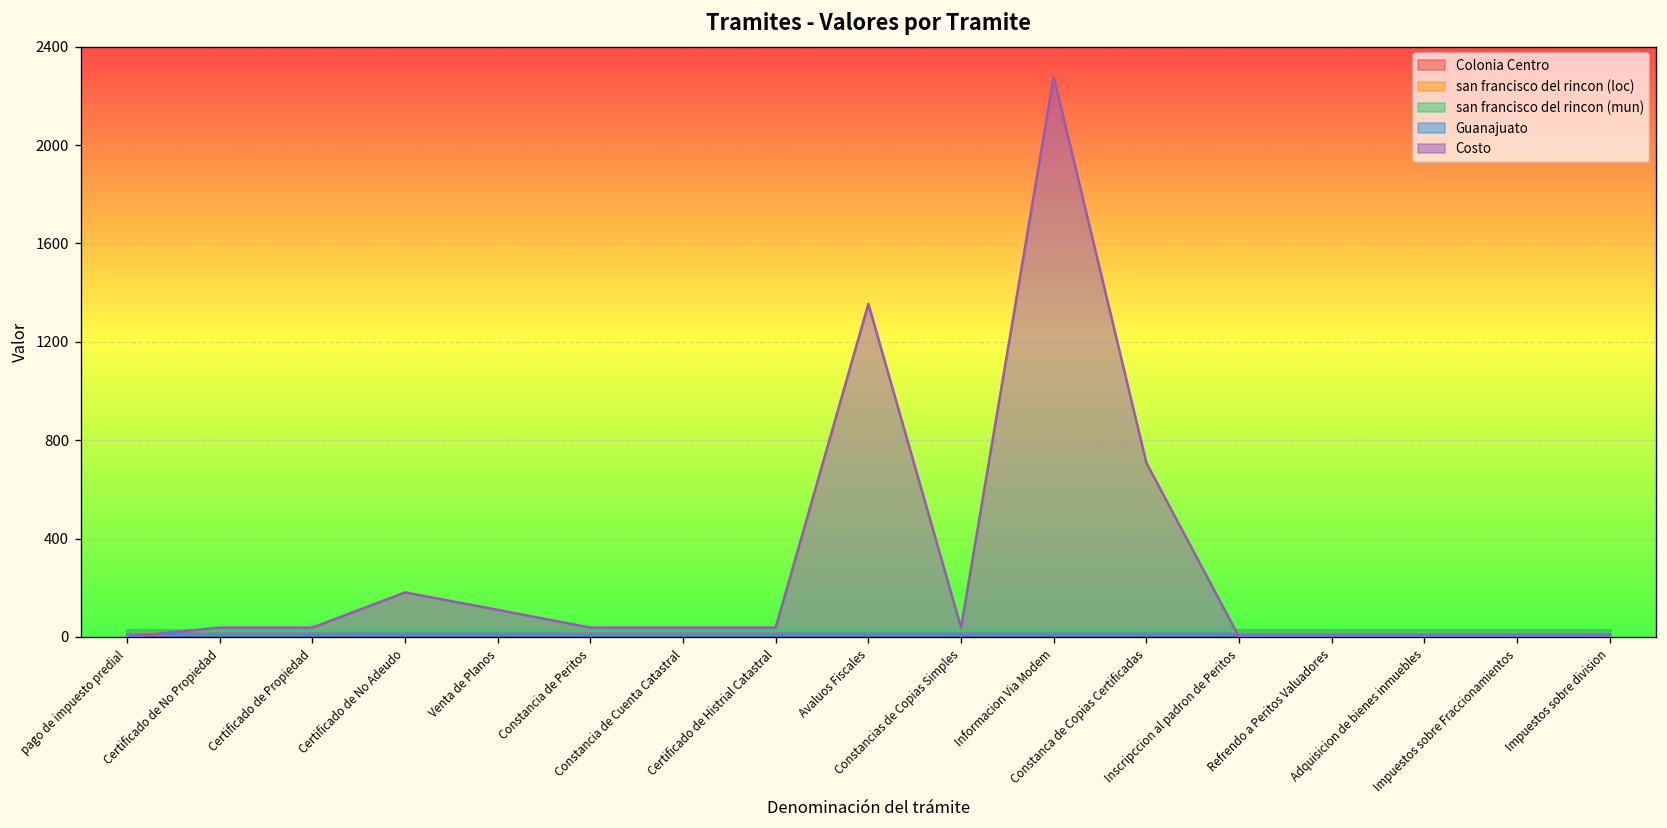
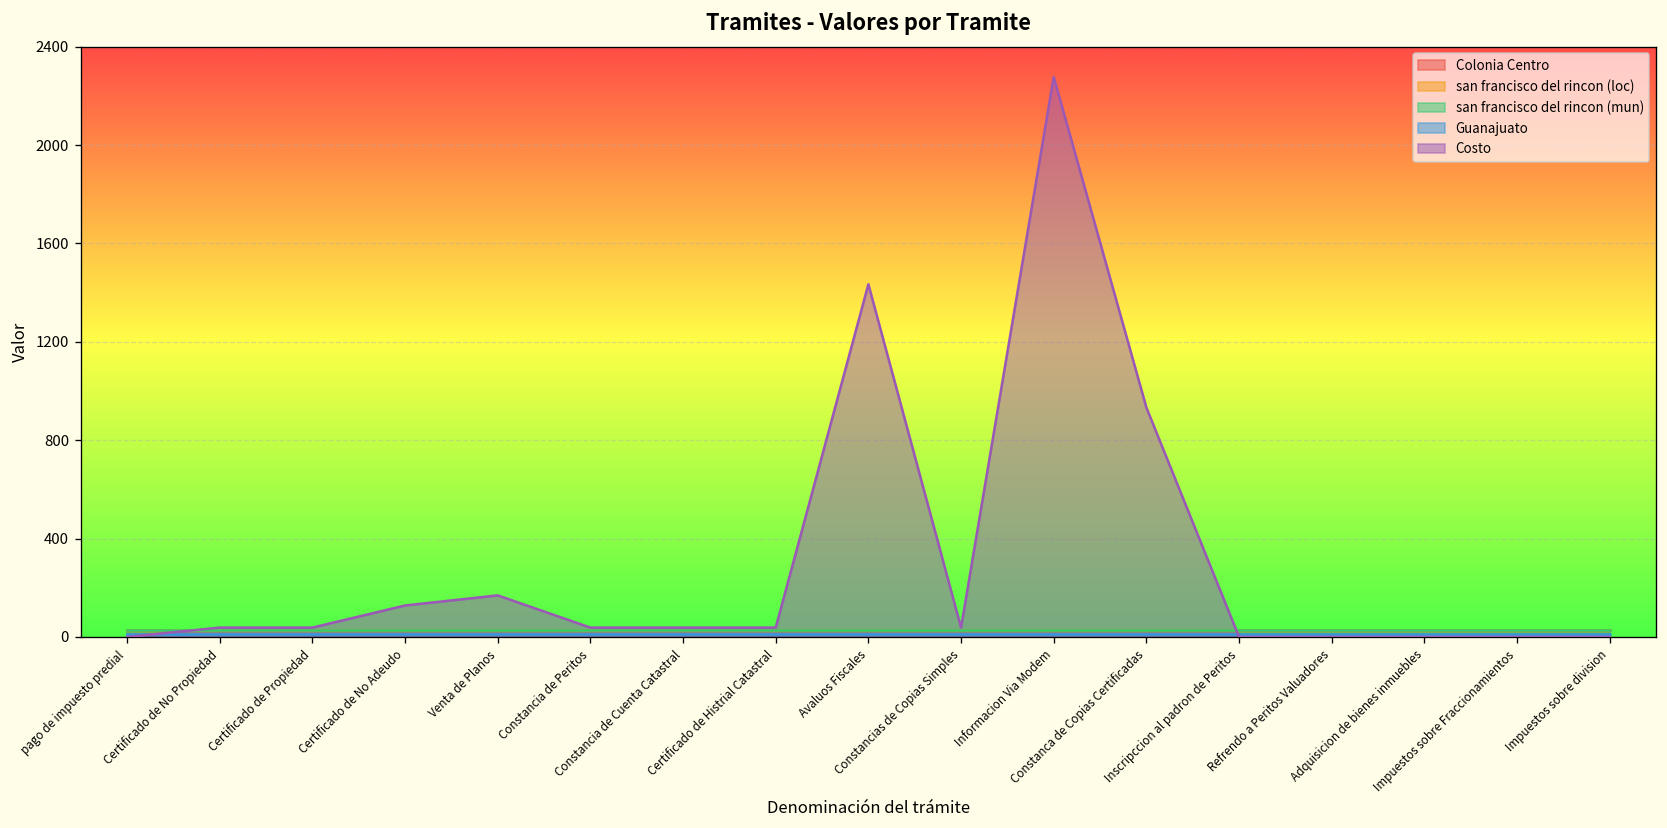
  {
    "san francisco del rincon (mun)": {
      "pago de impuesto predial": 30,
      "Certificado de No Adeudo": 30,
      "Venta de Planos": 30,
      "Avaluos Fiscales": 30,
      "Informacion Via Modem": 30,
      "Constanca de Copias Certificadas": 30,
      "Inscripccion al padron de Peritos": 30,
      "Refrendo a Peritos Valuadores": 30,
      "Adquisicion de bienes inmuebles": 30,
      "Impuestos sobre Fraccionamientos": 30,
      "Impuestos sobre division": 30
    },
    "Guanajuato": {
      "Certificado de No Propiedad": 10,
      "Certificado de Propiedad": 10,
      "Certificado de No Adeudo": 10,
      "Venta de Planos": 10,
      "Constancia de Peritos": 10,
      "Constancia de Cuenta Catastral": 10,
      "Certificado de Histrial Catastral": 10,
      "Avaluos Fiscales": 10,
      "Constancias de Copias Simples": 10,
      "Informacion Via Modem": 10,
      "Constanca de Copias Certificadas": 10
    },
    "Costo": {
-     "Certificado de No Adeudo": 180,
-     "Venta de Planos": 110,
-     "Avaluos Fiscales": 1350,
+     "Certificado de No Adeudo": 130,
+     "Venta de Planos": 170,
+     "Avaluos Fiscales": 1430,
      "Informacion Via Modem": 2280,
-     "Constanca de Copias Certificadas": 710
+     "Constanca de Copias Certificadas": 930
    }
  }
